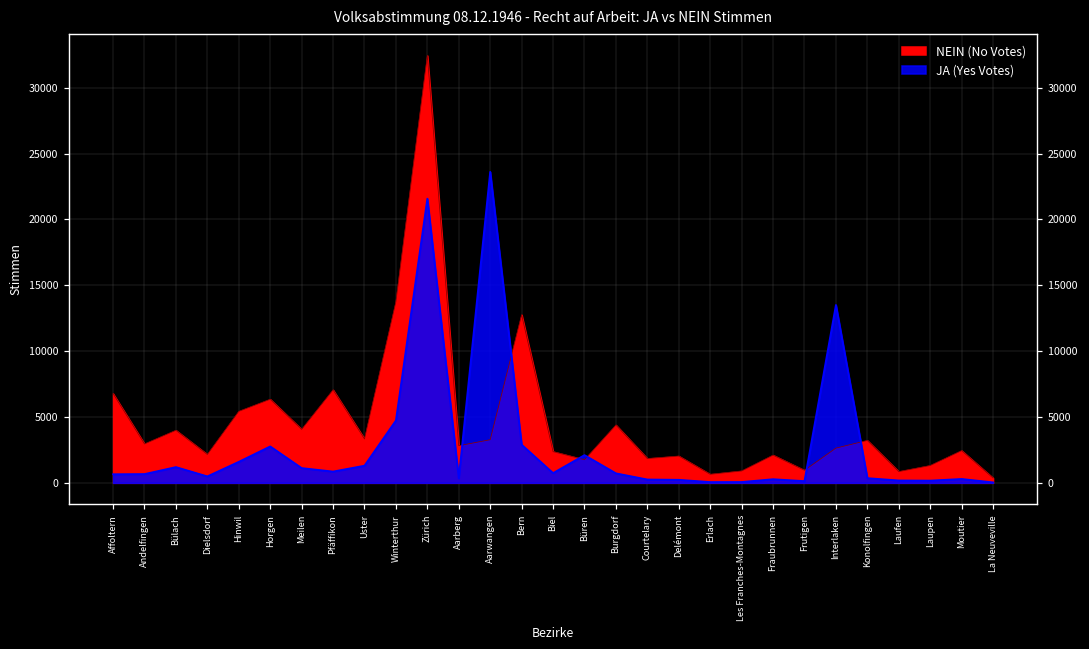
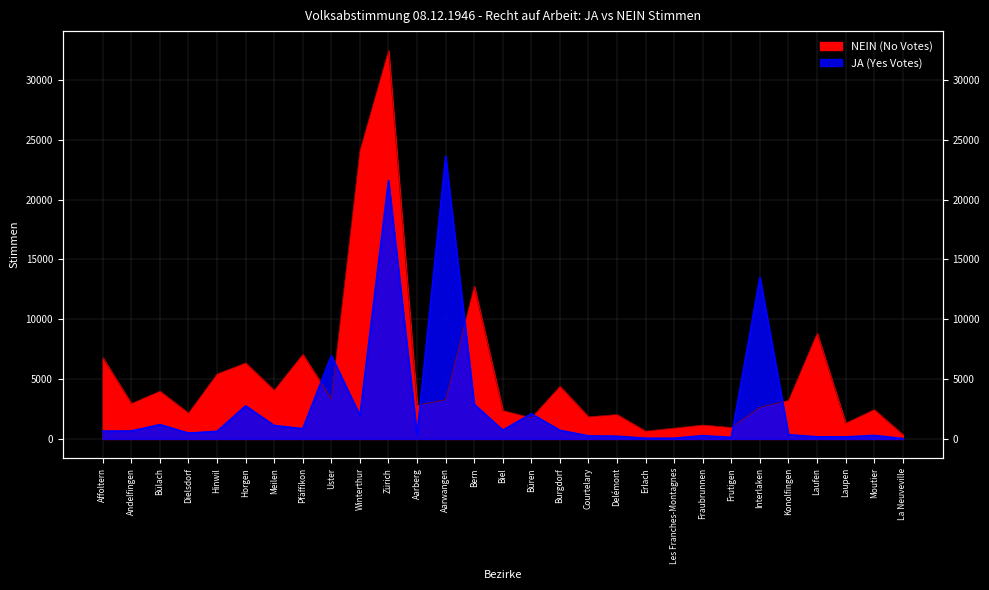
  {
    "NEIN (No Votes)": {
      "Affoltern": 6800,
      "Andelfingen": 3000,
      "Bülach": 4000,
      "Dielsdorf": 2200,
      "Hinwil": 5400,
      "Horgen": 6300,
      "Meilen": 4100,
      "Pfäffikon": 7100,
      "Uster": 3300,
-     "Winterthur": 13800,
+     "Winterthur": 24100,
      "Zürich": 32400,
      "Aarberg": 2800,
      "Aarwangen": 3300,
      "Bern": 12800,
      "Biel": 2400,
      "Büren": 1800,
      "Burgdorf": 4400,
      "Courtelary": 1800,
      "Delémont": 2000,
      "Erlach": 600,
      "Les Franches-Montagnes": 900,
-     "Fraubrunnen": 2100,
+     "Fraubrunnen": 1200,
      "Frutigen": 1000,
      "Interlaken": 2600,
      "Konolfingen": 3200,
-     "Laufen": 900,
+     "Laufen": 8800,
      "Laupen": 1300,
      "Moutier": 2400,
      "La Neuveville": 400
    },
    "JA (Yes Votes)": {
      "Affoltern": 700,
      "Andelfingen": 700,
      "Bülach": 1200,
      "Dielsdorf": 500,
-     "Hinwil": 1600,
+     "Hinwil": 600,
      "Horgen": 2800,
      "Meilen": 1100,
      "Pfäffikon": 900,
-     "Uster": 1300,
-     "Winterthur": 4700,
+     "Uster": 7000,
+     "Winterthur": 2000,
      "Zürich": 21600,
      "Aarberg": 300,
      "Aarwangen": 23600,
      "Bern": 2900,
      "Biel": 700,
      "Büren": 2100,
      "Burgdorf": 700,
      "Courtelary": 300,
      "Delémont": 200,
      "Erlach": 100,
      "Les Franches-Montagnes": 100,
      "Fraubrunnen": 300,
      "Frutigen": 100,
      "Interlaken": 13500,
      "Konolfingen": 400,
      "Laufen": 200,
      "Laupen": 200,
      "Moutier": 300,
      "La Neuveville": 0
    }
  }
